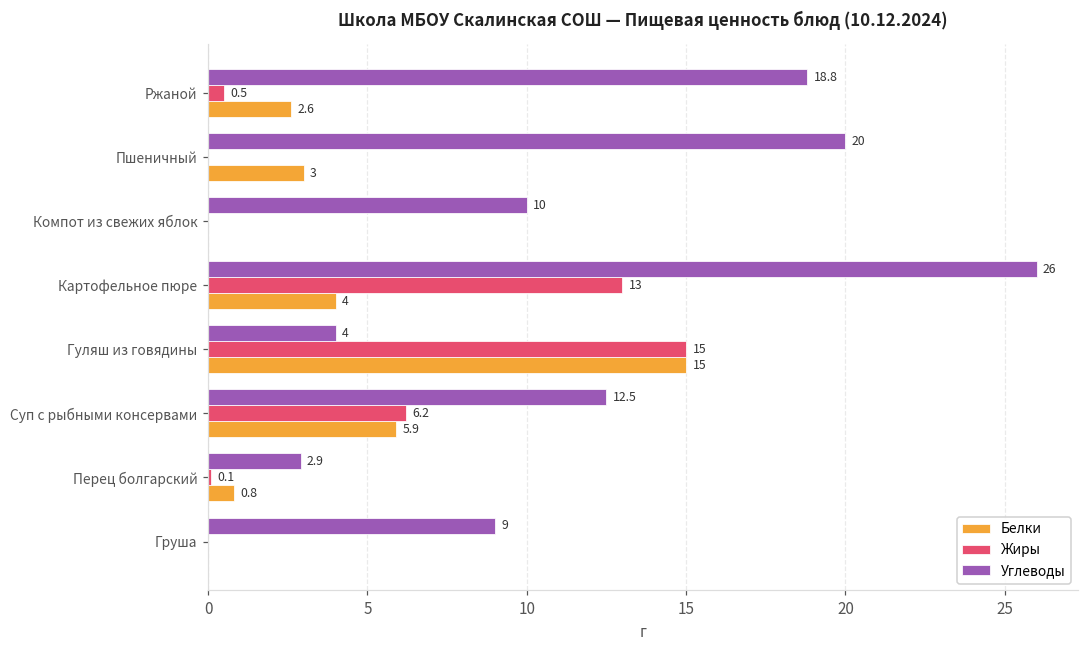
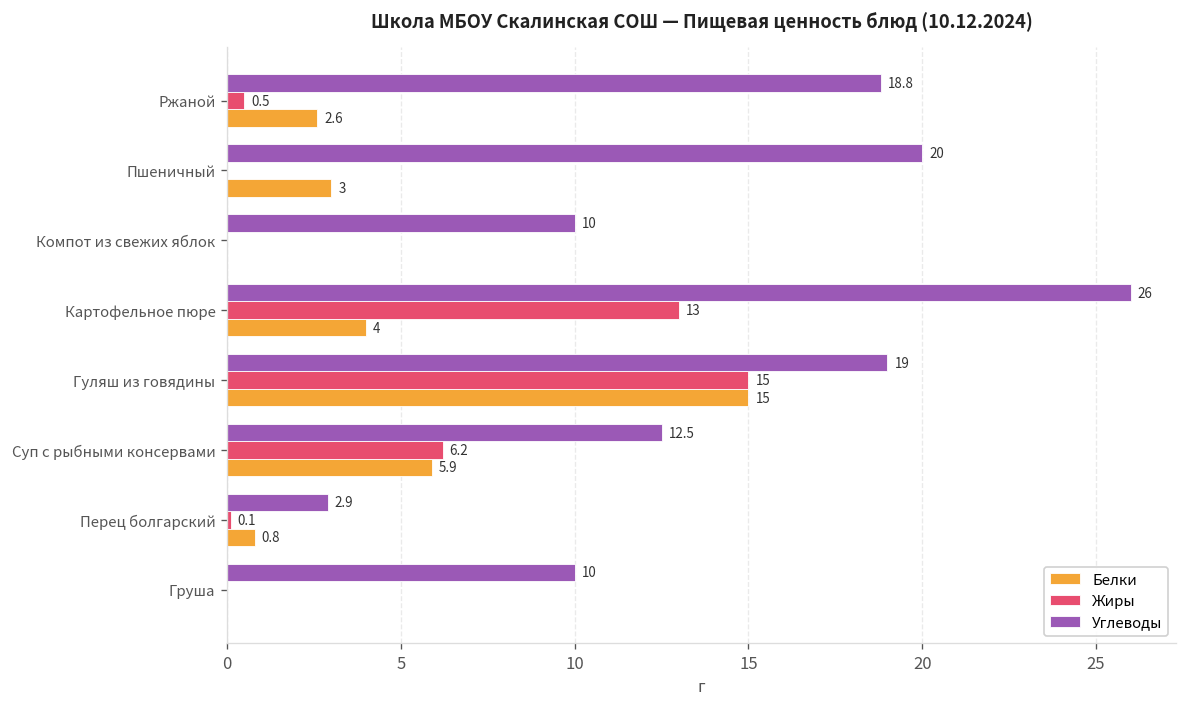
  {
    "Белки": {
      "Ржаной": 2.6,
      "Пшеничный": 3,
      "Картофельное пюре": 4,
      "Гуляш из говядины": 15,
      "Суп с рыбными консервами": 5.9,
      "Перец болгарский": 0.8
    },
    "Жиры": {
      "Ржаной": 0.5,
      "Картофельное пюре": 13,
      "Гуляш из говядины": 15,
      "Суп с рыбными консервами": 6.2,
      "Перец болгарский": 0.1
    },
    "Углеводы": {
      "Ржаной": 18.8,
      "Пшеничный": 20,
      "Компот из свежих яблок": 10,
      "Картофельное пюре": 26,
-     "Гуляш из говядины": 4,
+     "Гуляш из говядины": 19,
      "Суп с рыбными консервами": 12.5,
      "Перец болгарский": 2.9,
-     "Груша": 9
+     "Груша": 10
    }
  }
